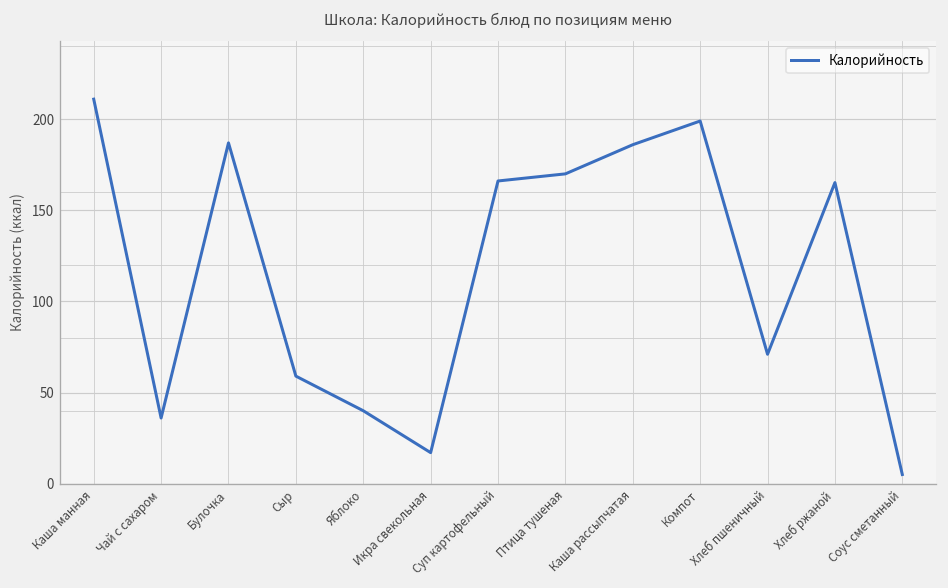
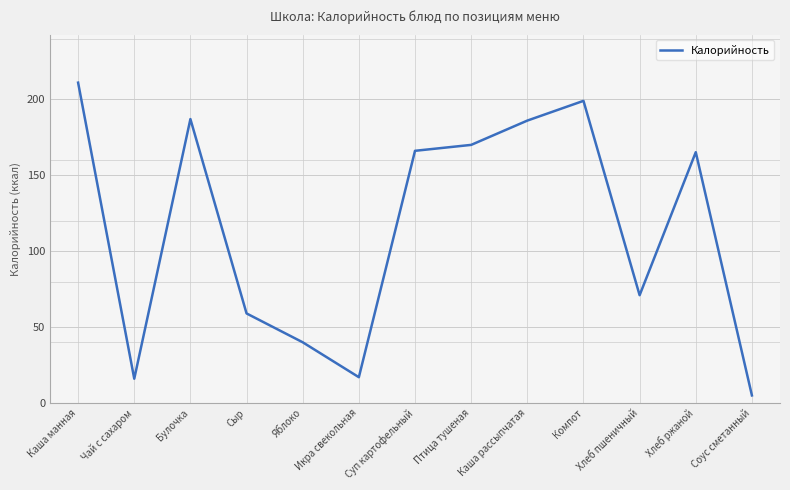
  {
    "Каша манная": 211,
-   "Чай с сахаром": 36,
+   "Чай с сахаром": 16,
    "Булочка": 187,
    "Сыр": 59,
    "Яблоко": 40,
    "Икра свекольная": 17,
    "Суп картофельный": 166,
    "Птица тушеная": 170,
    "Каша рассыпчатая": 186,
    "Компот": 199,
    "Хлеб пшеничный": 71,
    "Хлеб ржаной": 165,
    "Соус сметанный": 5
  }
